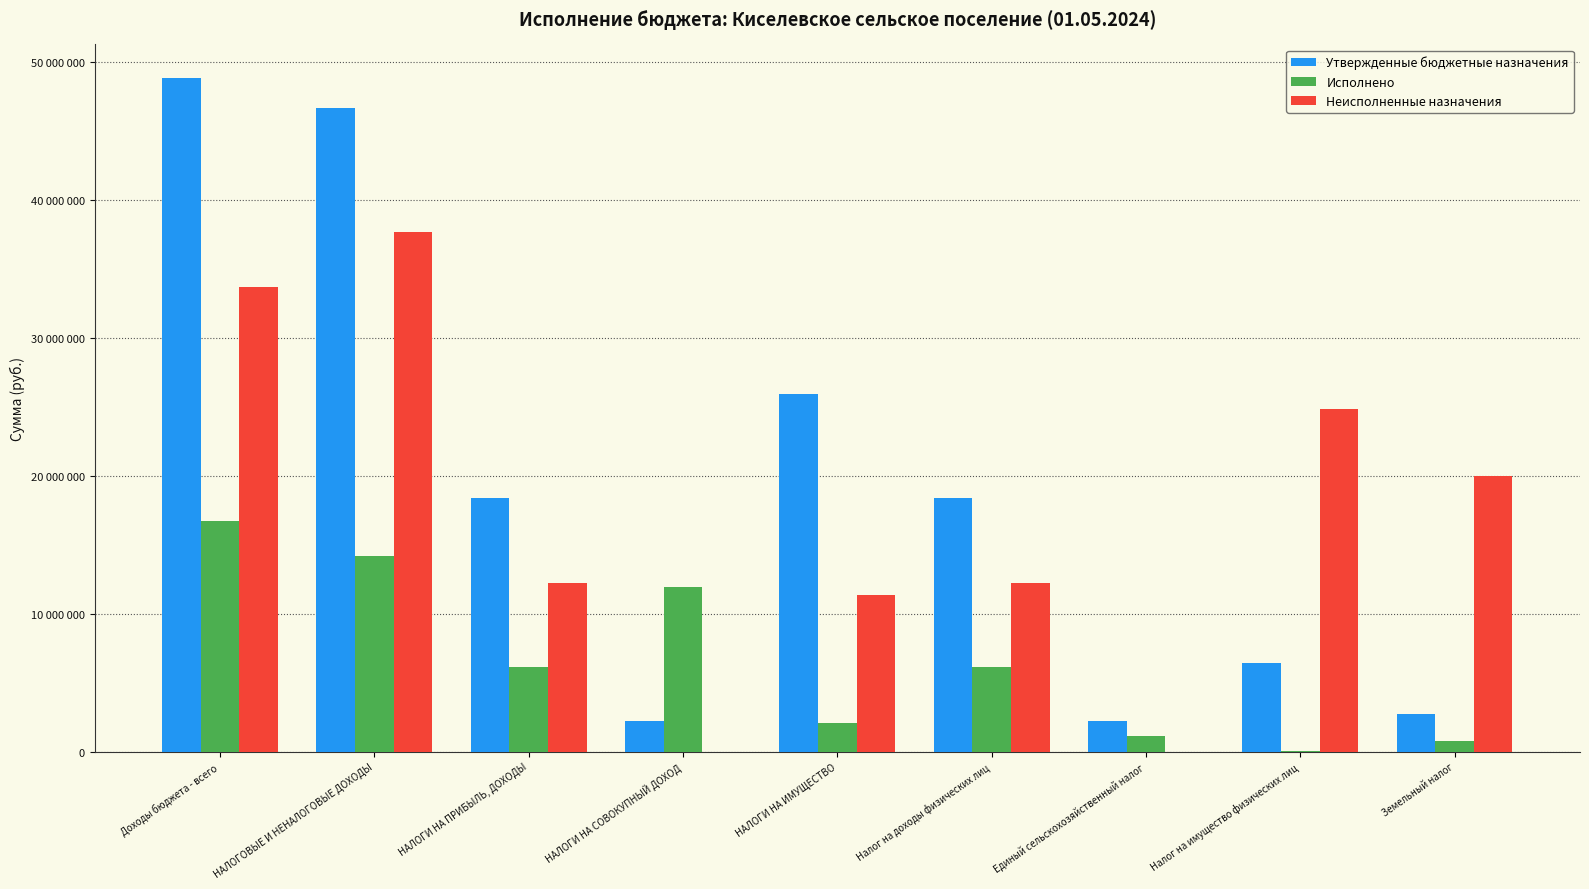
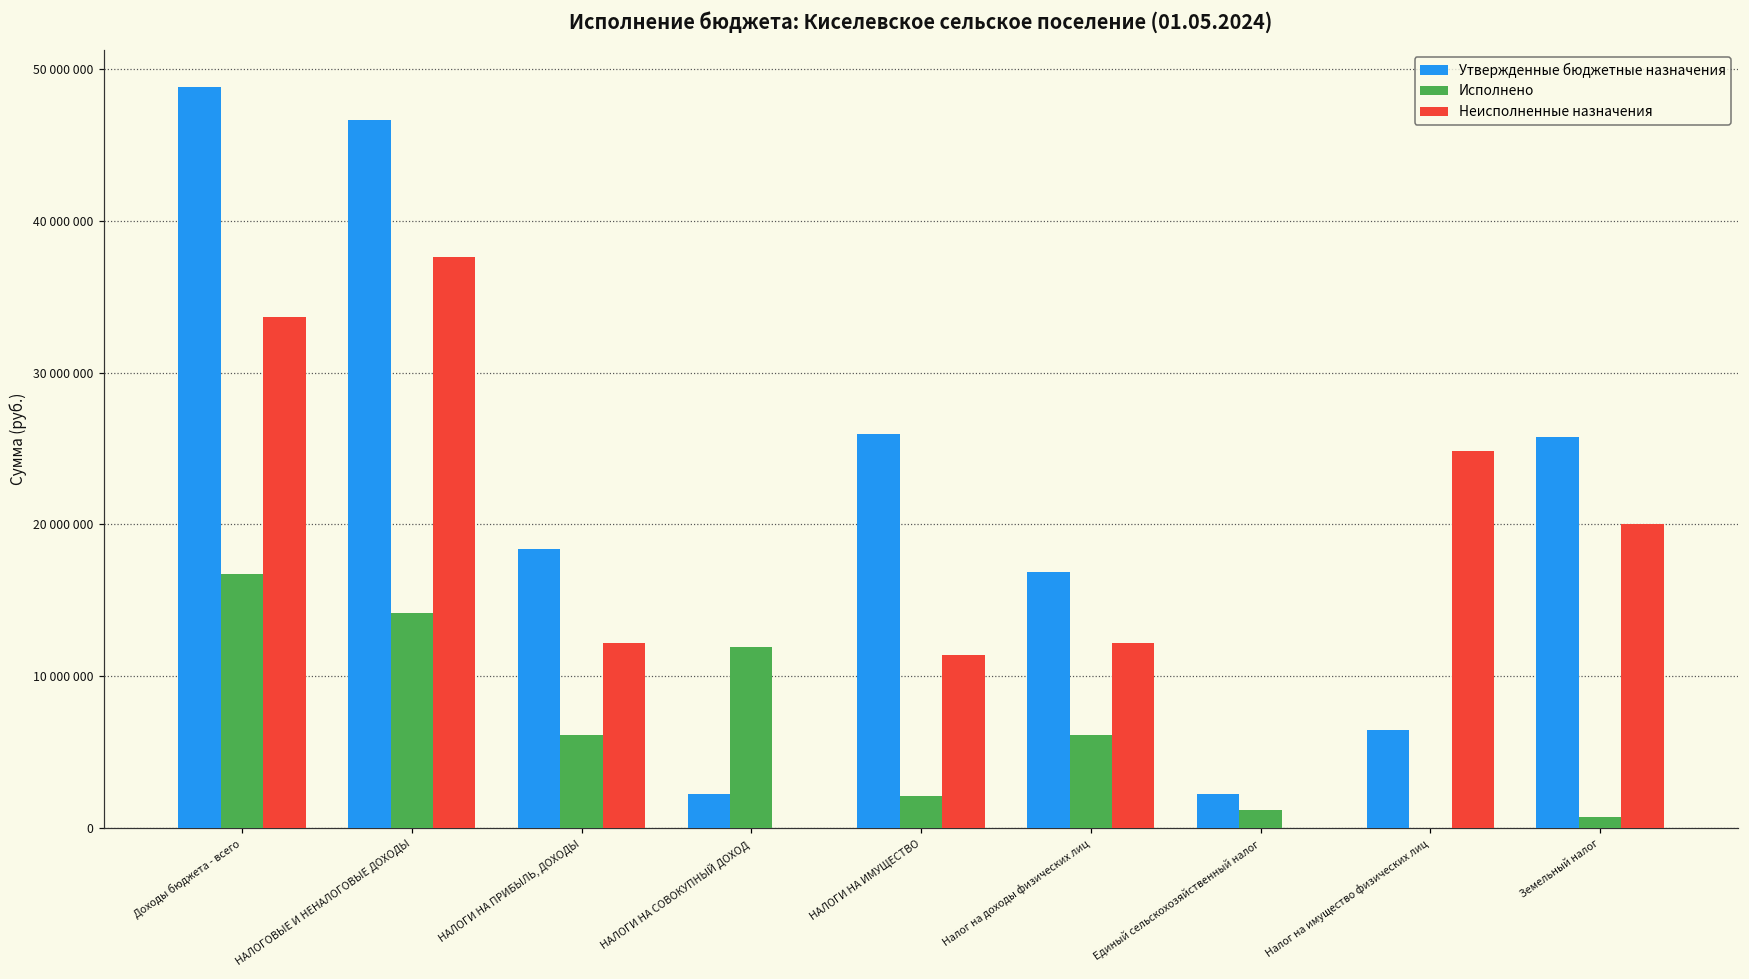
  {
    "Утвержденные бюджетные назначения": {
      "Доходы бюджета - всего": 48800000,
      "НАЛОГОВЫЕ И НЕНАЛОГОВЫЕ ДОХОДЫ": 46600000,
      "НАЛОГИ НА ПРИБЫЛЬ, ДОХОДЫ": 18300000,
      "НАЛОГИ НА СОВОКУПНЫЙ ДОХОД": 2200000,
      "НАЛОГИ НА ИМУЩЕСТВО": 26000000,
-     "Налог на доходы физических лиц": 18300000,
+     "Налог на доходы физических лиц": 16800000,
      "Единый сельскохозяйственный налог": 2200000,
      "Налог на имущество физических лиц": 6400000,
-     "Земельный налог": 2700000
+     "Земельный налог": 25800000
    },
    "Исполнено": {
      "Доходы бюджета - всего": 16700000,
      "НАЛОГОВЫЕ И НЕНАЛОГОВЫЕ ДОХОДЫ": 14200000,
      "НАЛОГИ НА ПРИБЫЛЬ, ДОХОДЫ": 6100000,
      "НАЛОГИ НА СОВОКУПНЫЙ ДОХОД": 11900000,
      "НАЛОГИ НА ИМУЩЕСТВО": 2100000,
      "Налог на доходы физических лиц": 6100000,
      "Единый сельскохозяйственный налог": 1100000,
      "Земельный налог": 700000
    },
    "Неисполненные назначения": {
      "Доходы бюджета - всего": 33700000,
      "НАЛОГОВЫЕ И НЕНАЛОГОВЫЕ ДОХОДЫ": 37600000,
      "НАЛОГИ НА ПРИБЫЛЬ, ДОХОДЫ": 12200000,
      "НАЛОГИ НА СОВОКУПНЫЙ ДОХОД": 0,
      "НАЛОГИ НА ИМУЩЕСТВО": 11400000,
      "Налог на доходы физических лиц": 12200000,
      "Единый сельскохозяйственный налог": 0,
      "Налог на имущество физических лиц": 24800000,
      "Земельный налог": 20000000
    }
  }
